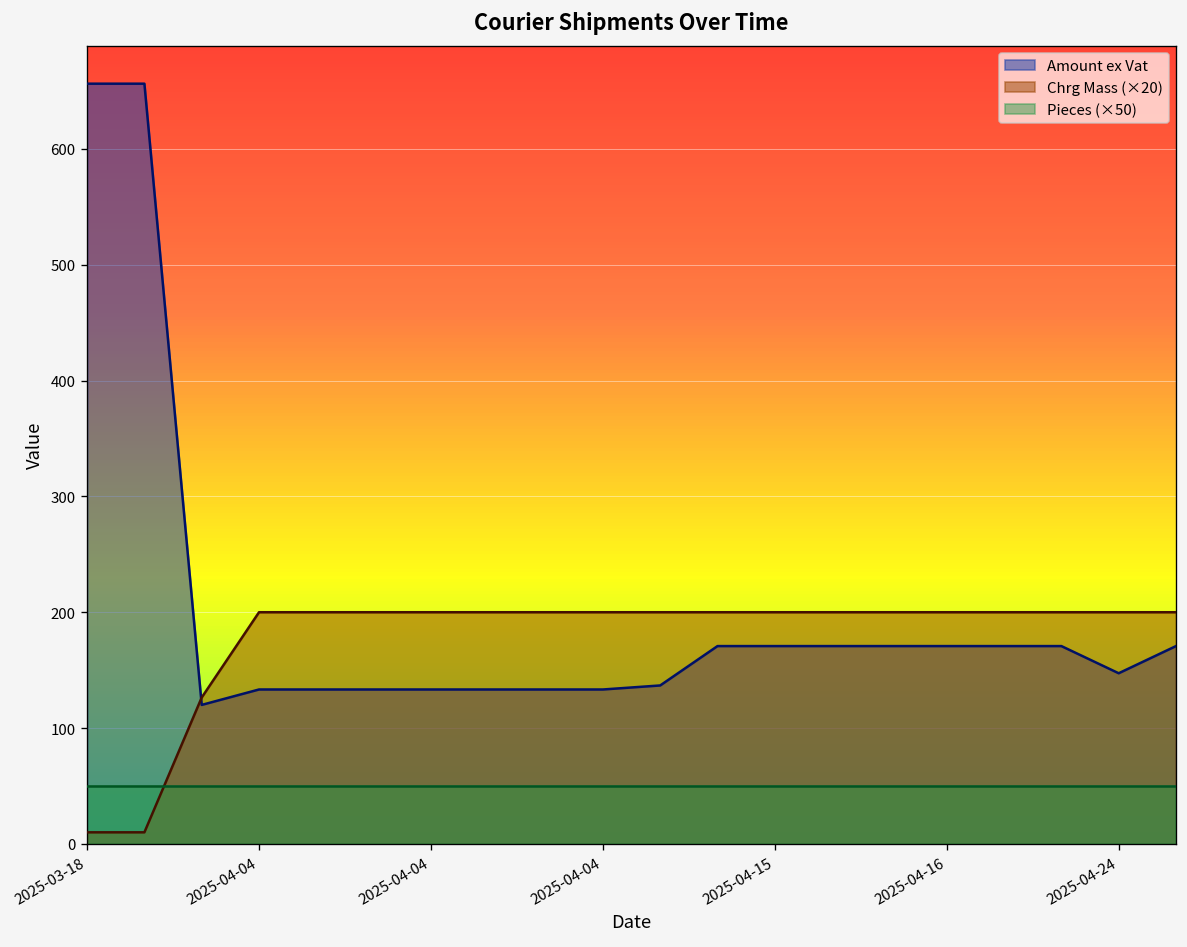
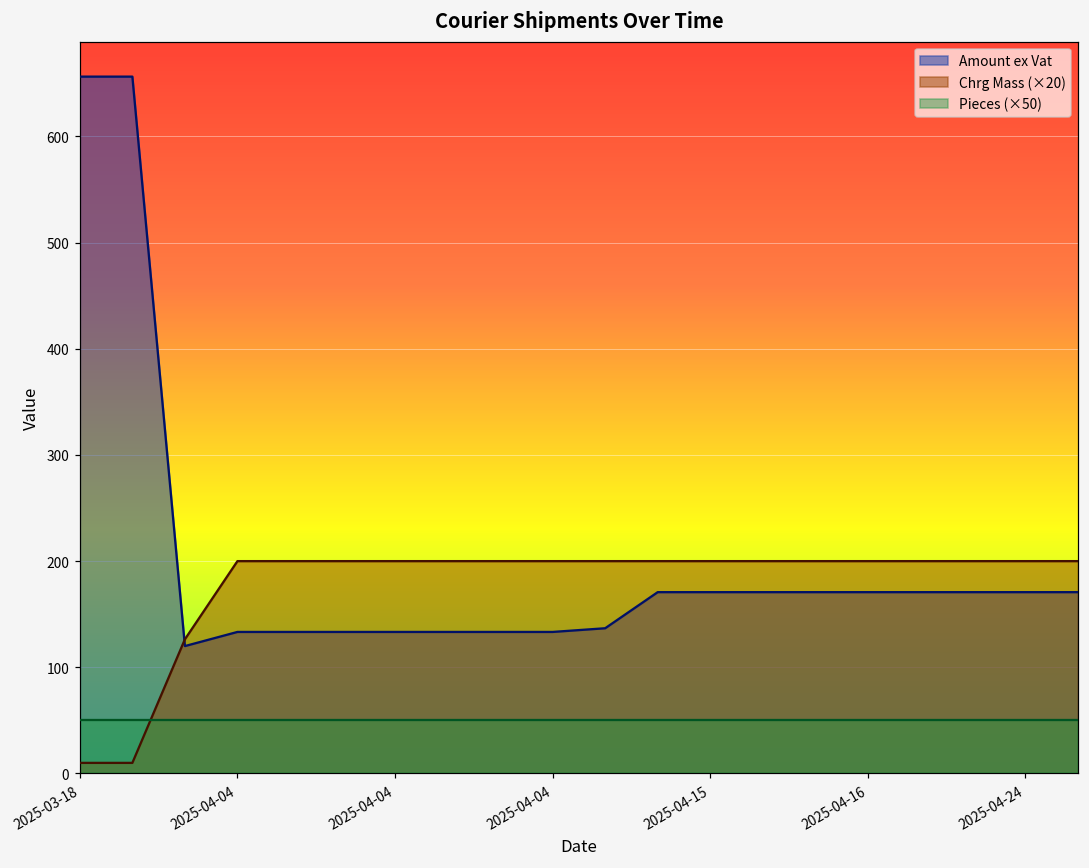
  {
    "Amount ex Vat": {
      "2025-03-18": 660,
-     "2025-04-24": 150
+     "2025-04-24": 170
    },
    "Chrg Mass (×20)": {
      "2025-03-18": 10,
      "2025-04-24": 200
    },
    "Pieces (×50)": {
      "2025-03-18": 50,
      "2025-04-24": 50
    }
  }
